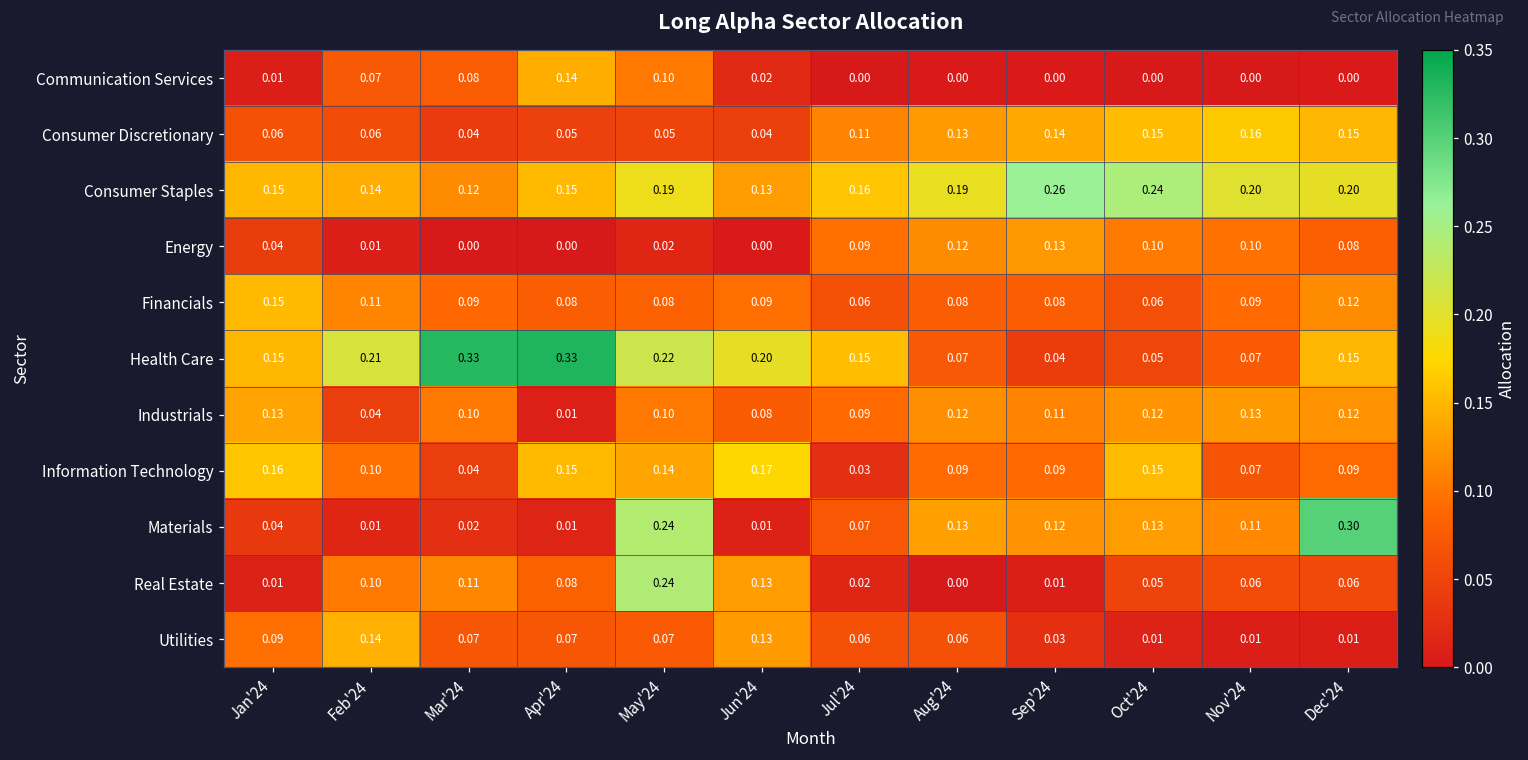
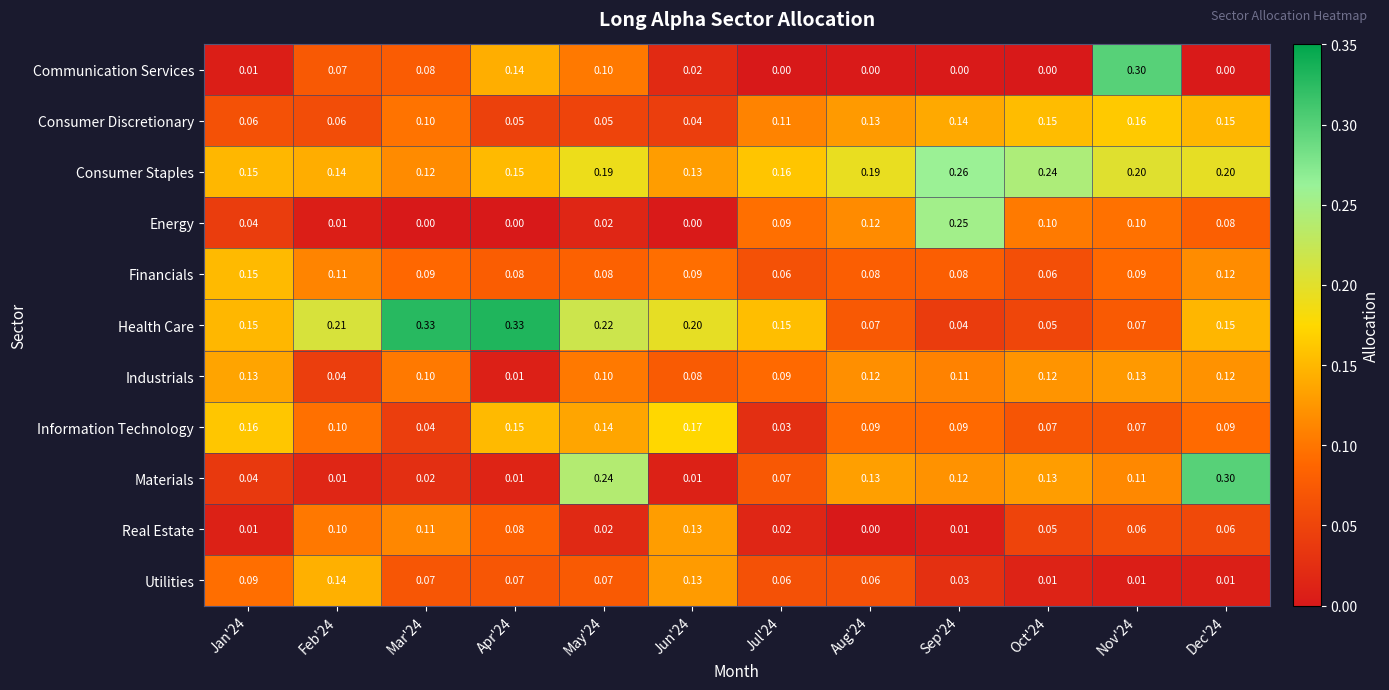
  {
    "Communication Services": {
      "Jan'24": 0.01,
      "Feb'24": 0.07,
      "Mar'24": 0.08,
      "Apr'24": 0.14,
      "May'24": 0.10,
      "Jun'24": 0.02,
      "Jul'24": 0.00,
      "Aug'24": 0.00,
      "Sep'24": 0.00,
      "Oct'24": 0.00,
-     "Nov'24": 0.00,
+     "Nov'24": 0.30,
      "Dec'24": 0.00
    },
    "Consumer Discretionary": {
      "Jan'24": 0.06,
      "Feb'24": 0.06,
-     "Mar'24": 0.04,
+     "Mar'24": 0.10,
      "Apr'24": 0.05,
      "May'24": 0.05,
      "Jun'24": 0.04,
      "Jul'24": 0.11,
      "Aug'24": 0.13,
      "Sep'24": 0.14,
      "Oct'24": 0.15,
      "Nov'24": 0.16,
      "Dec'24": 0.15
    },
    "Consumer Staples": {
      "Jan'24": 0.15,
      "Feb'24": 0.14,
      "Mar'24": 0.12,
      "Apr'24": 0.15,
      "May'24": 0.19,
      "Jun'24": 0.13,
      "Jul'24": 0.16,
      "Aug'24": 0.19,
      "Sep'24": 0.26,
      "Oct'24": 0.24,
      "Nov'24": 0.20,
      "Dec'24": 0.20
    },
    "Energy": {
      "Jan'24": 0.04,
      "Feb'24": 0.01,
      "Mar'24": 0.00,
      "Apr'24": 0.00,
      "May'24": 0.02,
      "Jun'24": 0.00,
      "Jul'24": 0.09,
      "Aug'24": 0.12,
-     "Sep'24": 0.13,
+     "Sep'24": 0.25,
      "Oct'24": 0.10,
      "Nov'24": 0.10,
      "Dec'24": 0.08
    },
    "Financials": {
      "Jan'24": 0.15,
      "Feb'24": 0.11,
      "Mar'24": 0.09,
      "Apr'24": 0.08,
      "May'24": 0.08,
      "Jun'24": 0.09,
      "Jul'24": 0.06,
      "Aug'24": 0.08,
      "Sep'24": 0.08,
      "Oct'24": 0.06,
      "Nov'24": 0.09,
      "Dec'24": 0.12
    },
    "Health Care": {
      "Jan'24": 0.15,
      "Feb'24": 0.21,
      "Mar'24": 0.33,
      "Apr'24": 0.33,
      "May'24": 0.22,
      "Jun'24": 0.20,
      "Jul'24": 0.15,
      "Aug'24": 0.07,
      "Sep'24": 0.04,
      "Oct'24": 0.05,
      "Nov'24": 0.07,
      "Dec'24": 0.15
    },
    "Industrials": {
      "Jan'24": 0.13,
      "Feb'24": 0.04,
      "Mar'24": 0.10,
      "Apr'24": 0.01,
      "May'24": 0.10,
      "Jun'24": 0.08,
      "Jul'24": 0.09,
      "Aug'24": 0.12,
      "Sep'24": 0.11,
      "Oct'24": 0.12,
      "Nov'24": 0.13,
      "Dec'24": 0.12
    },
    "Information Technology": {
      "Jan'24": 0.16,
      "Feb'24": 0.10,
      "Mar'24": 0.04,
      "Apr'24": 0.15,
      "May'24": 0.14,
      "Jun'24": 0.17,
      "Jul'24": 0.03,
      "Aug'24": 0.09,
      "Sep'24": 0.09,
-     "Oct'24": 0.15,
+     "Oct'24": 0.07,
      "Nov'24": 0.07,
      "Dec'24": 0.09
    },
    "Materials": {
      "Jan'24": 0.04,
      "Feb'24": 0.01,
      "Mar'24": 0.02,
      "Apr'24": 0.01,
      "May'24": 0.24,
      "Jun'24": 0.01,
      "Jul'24": 0.07,
      "Aug'24": 0.13,
      "Sep'24": 0.12,
      "Oct'24": 0.13,
      "Nov'24": 0.11,
      "Dec'24": 0.30
    },
    "Real Estate": {
      "Jan'24": 0.01,
      "Feb'24": 0.10,
      "Mar'24": 0.11,
      "Apr'24": 0.08,
-     "May'24": 0.24,
+     "May'24": 0.02,
      "Jun'24": 0.13,
      "Jul'24": 0.02,
      "Aug'24": 0.00,
      "Sep'24": 0.01,
      "Oct'24": 0.05,
      "Nov'24": 0.06,
      "Dec'24": 0.06
    },
    "Utilities": {
      "Jan'24": 0.09,
      "Feb'24": 0.14,
      "Mar'24": 0.07,
      "Apr'24": 0.07,
      "May'24": 0.07,
      "Jun'24": 0.13,
      "Jul'24": 0.06,
      "Aug'24": 0.06,
      "Sep'24": 0.03,
      "Oct'24": 0.01,
      "Nov'24": 0.01,
      "Dec'24": 0.01
    }
  }
